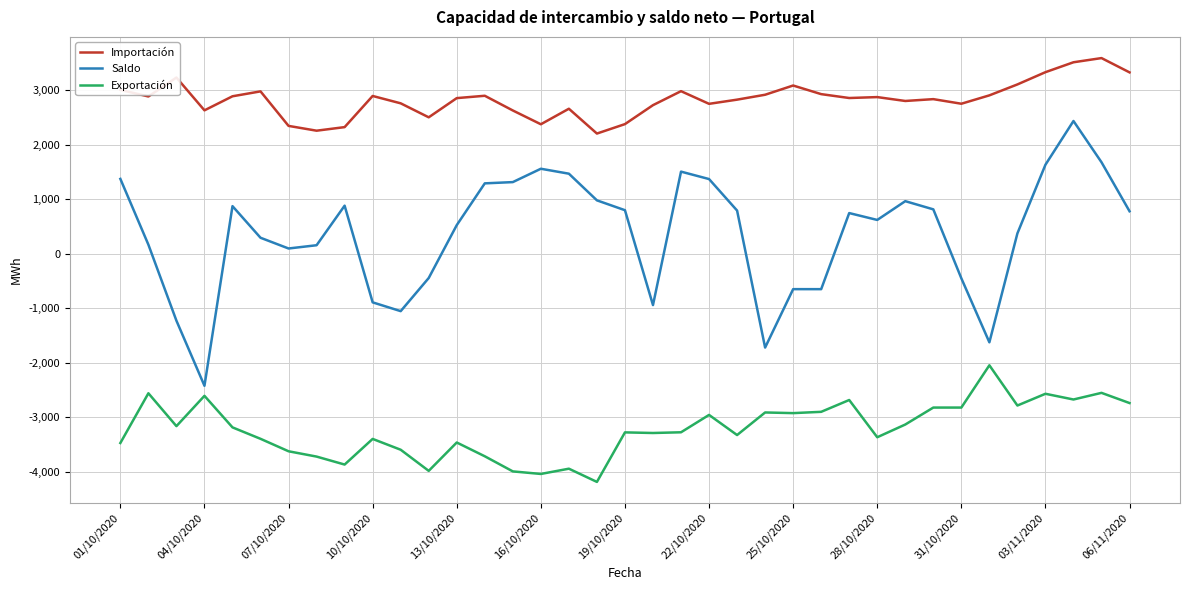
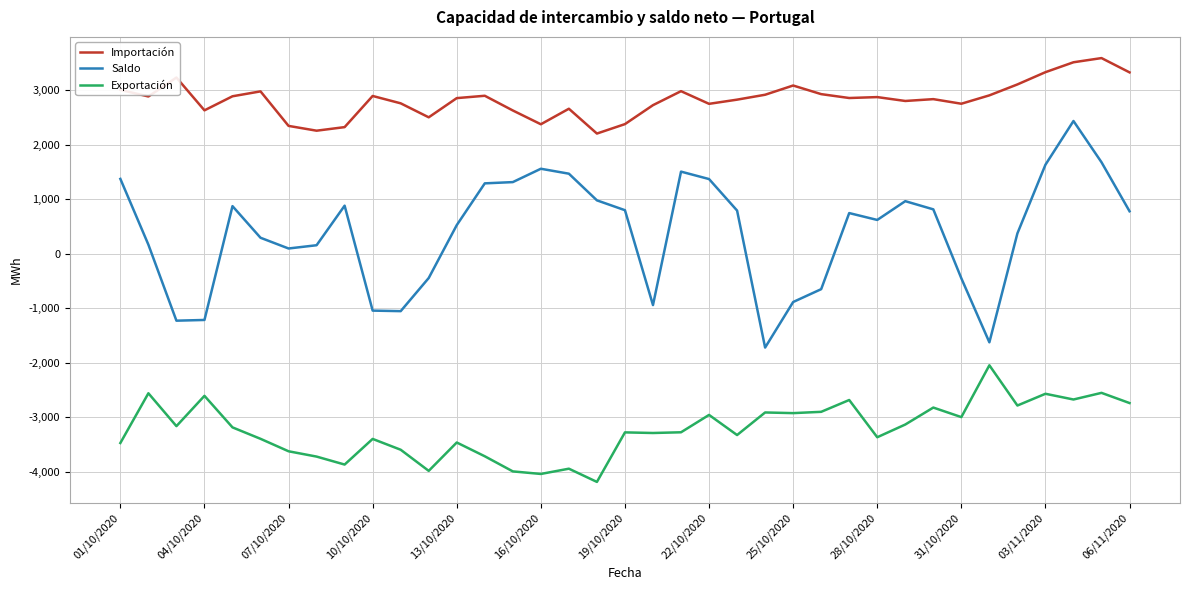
  {
    "Importación": {
      "04/10/2020": "2,600",
      "07/10/2020": "2,300",
      "10/10/2020": "2,900",
      "13/10/2020": "2,900",
      "16/10/2020": "2,400",
      "19/10/2020": "2,400",
      "22/10/2020": "2,800",
      "25/10/2020": "3,100",
      "28/10/2020": "2,900",
      "31/10/2020": "2,800",
      "03/11/2020": "3,300",
      "06/11/2020": "3,300"
    },
    "Saldo": {
      "01/10/2020": "1,400",
-     "04/10/2020": "-2,400",
+     "04/10/2020": "-1,200",
      "07/10/2020": "100",
-     "10/10/2020": "-900",
+     "10/10/2020": "-1,000",
      "13/10/2020": "500",
      "16/10/2020": "1,600",
      "19/10/2020": "800",
      "22/10/2020": "1,400",
-     "25/10/2020": "-700",
+     "25/10/2020": "-900",
      "28/10/2020": "600",
      "31/10/2020": "-500",
      "03/11/2020": "1,600",
      "06/11/2020": "800"
    },
    "Exportación": {
      "01/10/2020": "-3,500",
      "04/10/2020": "-2,600",
      "07/10/2020": "-3,600",
      "10/10/2020": "-3,400",
      "13/10/2020": "-3,500",
      "16/10/2020": "-4,000",
      "19/10/2020": "-3,300",
      "22/10/2020": "-3,000",
      "25/10/2020": "-2,900",
      "28/10/2020": "-3,400",
-     "31/10/2020": "-2,800",
+     "31/10/2020": "-3,000",
      "03/11/2020": "-2,600",
      "06/11/2020": "-2,700"
    }
  }
